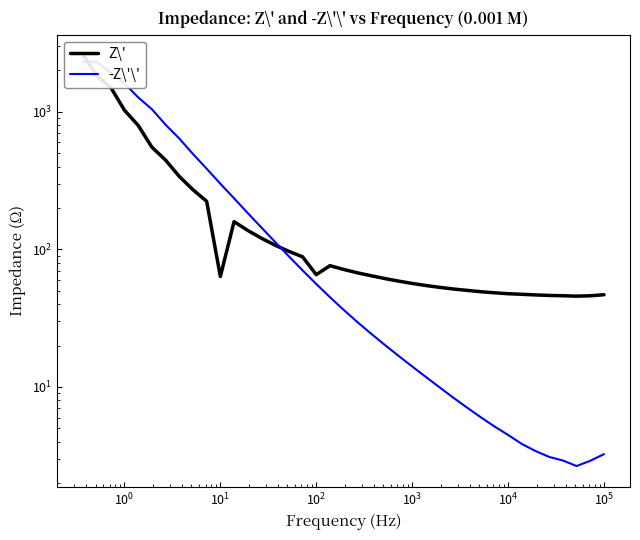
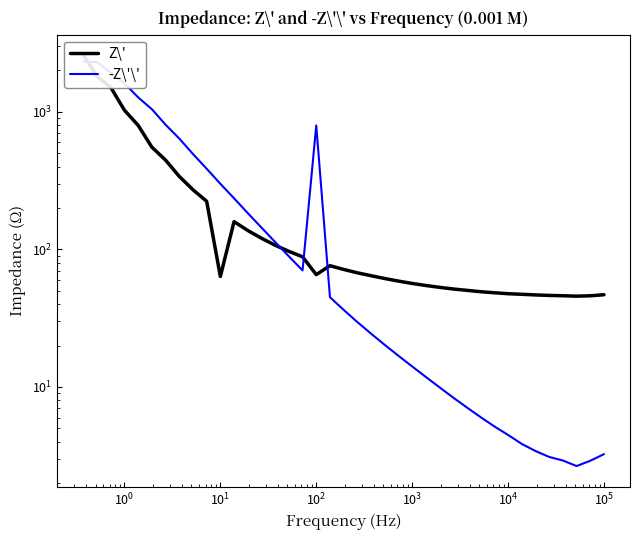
  {
    "Z\\'": {
      "10^0": 1000,
      "10^1": 60,
      "10^2": 70
    },
    "-Z\\'\\'": {
      "10^1": 300,
-     "10^2": 56
+     "10^2": 800
    }
  }
